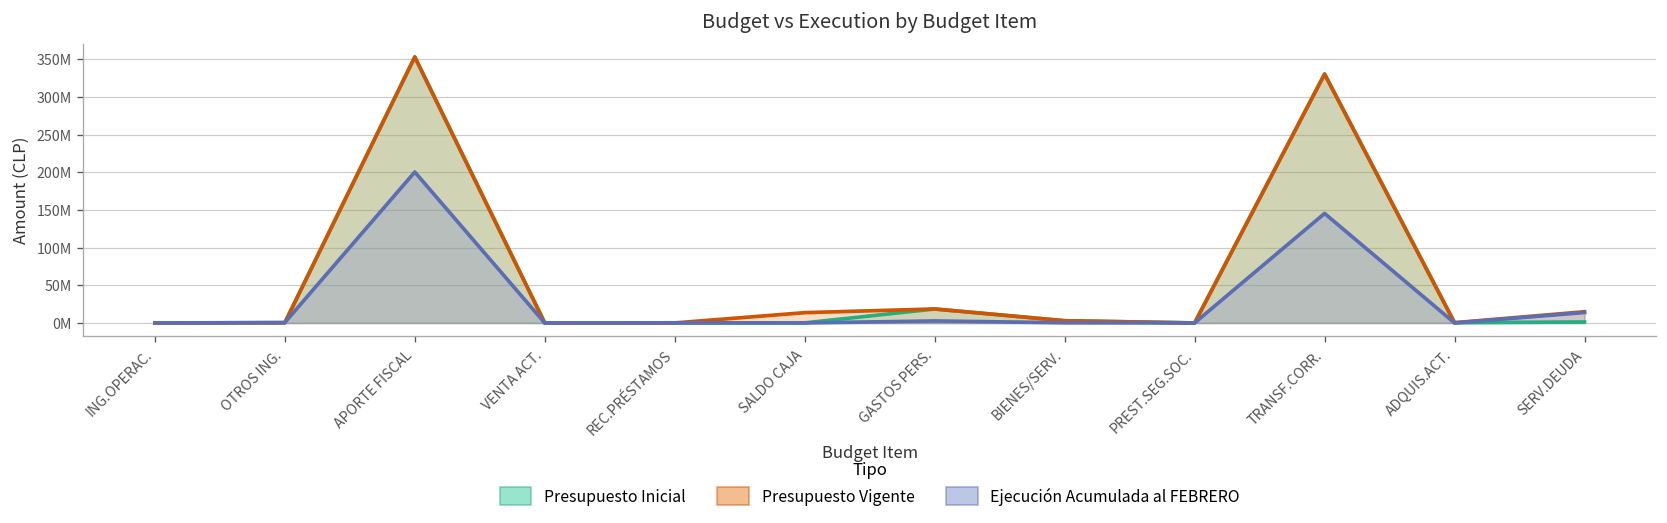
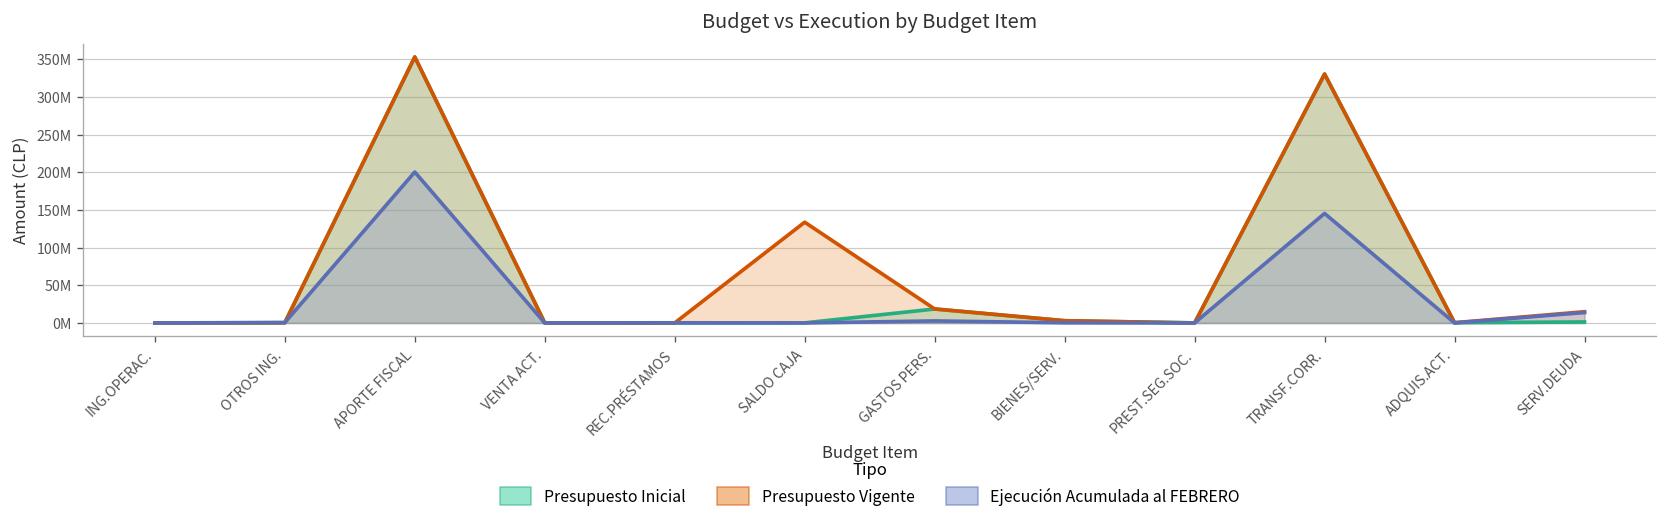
  {
    "Presupuesto Vigente": {
-     "SALDO CAJA": 10000000
+     "SALDO CAJA": 130000000
    }
  }
